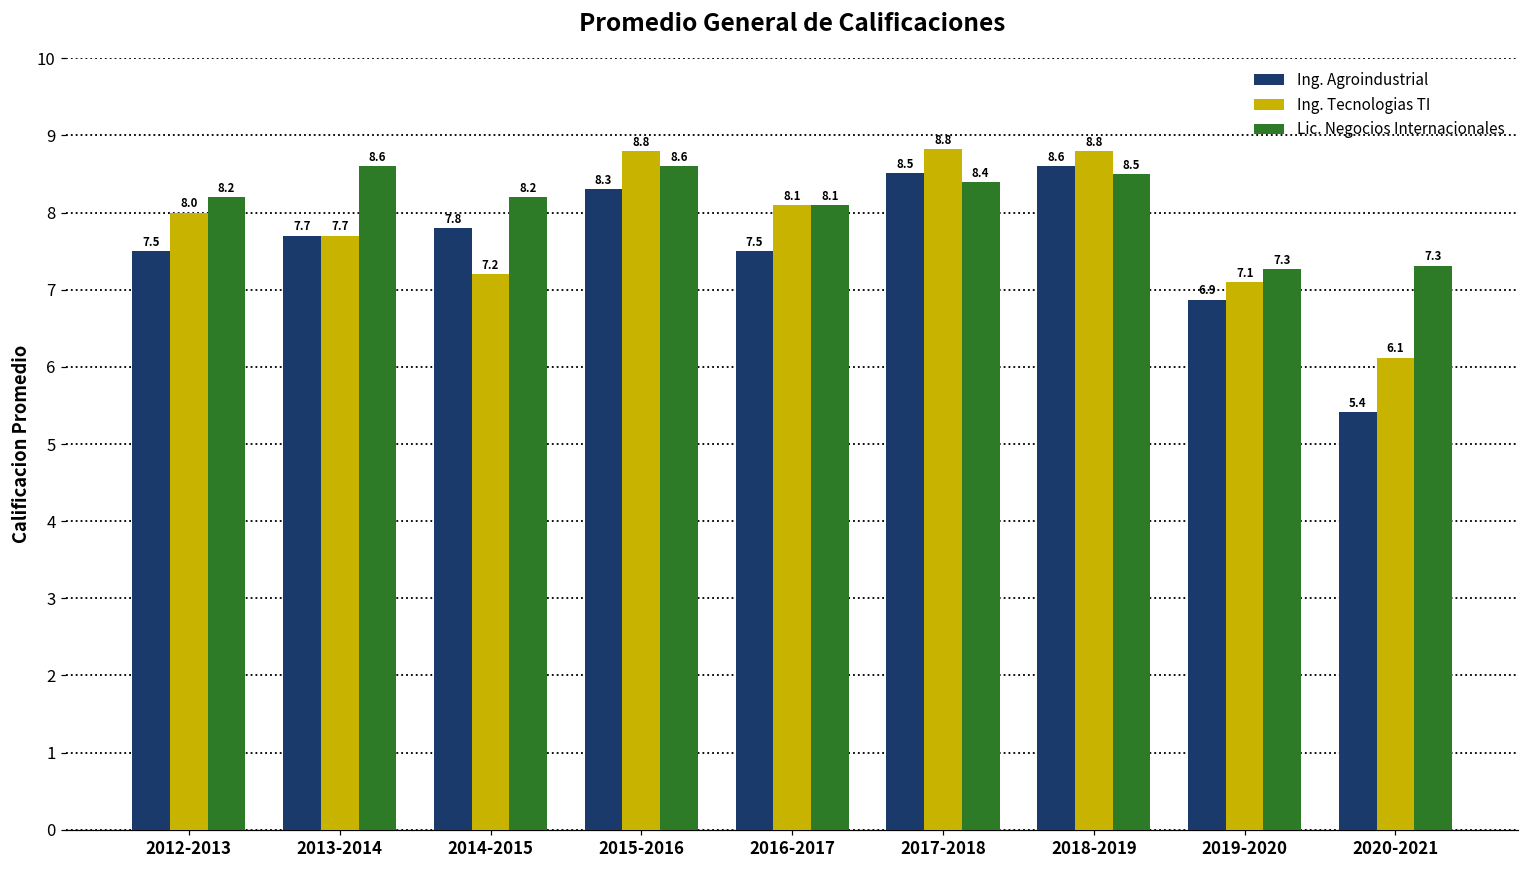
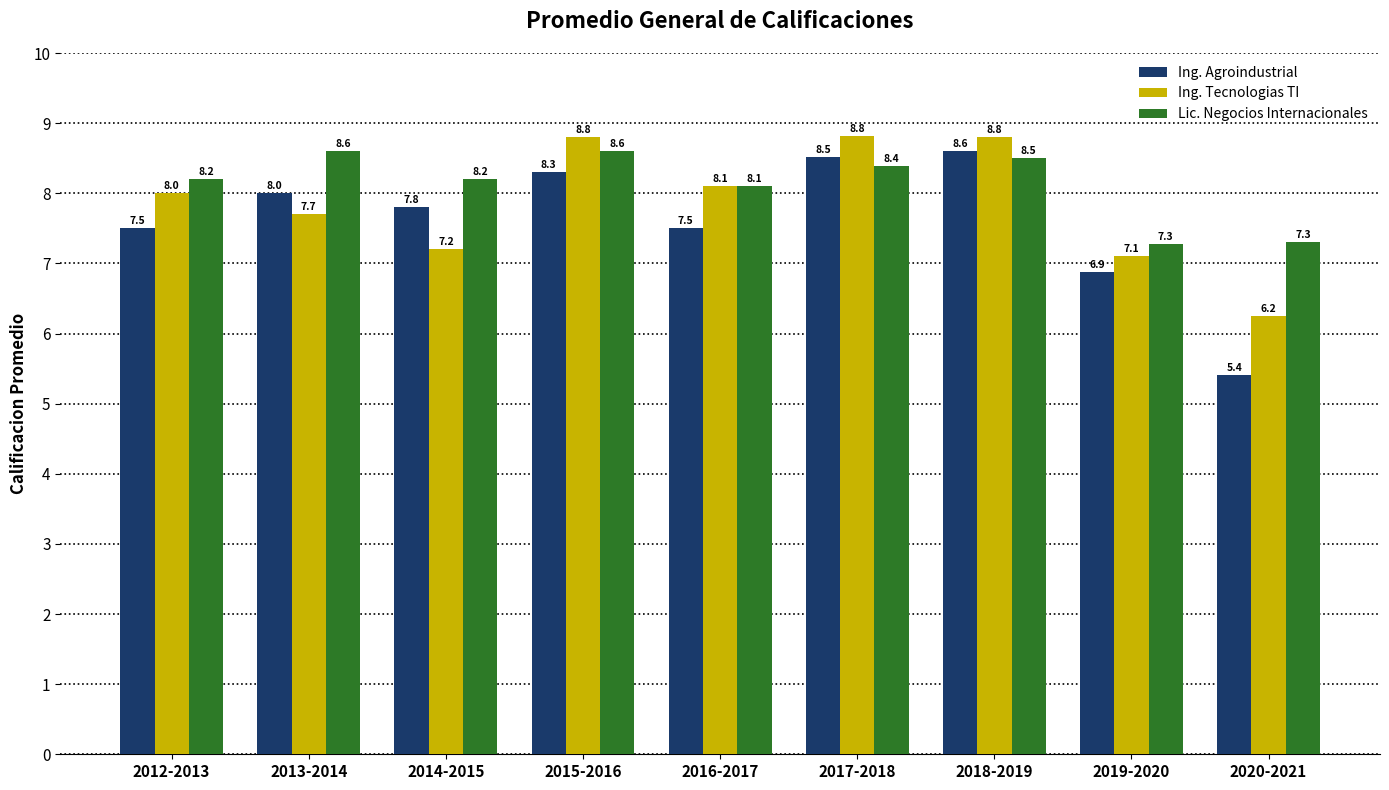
  {
    "Ing. Agroindustrial": {
      "2012-2013": 7.5,
-     "2013-2014": 7.7,
+     "2013-2014": 8.0,
      "2014-2015": 7.8,
      "2015-2016": 8.3,
      "2016-2017": 7.5,
      "2017-2018": 8.5,
      "2018-2019": 8.6,
      "2019-2020": 6.9,
      "2020-2021": 5.4
    },
    "Ing. Tecnologias TI": {
      "2012-2013": 8.0,
      "2013-2014": 7.7,
      "2014-2015": 7.2,
      "2015-2016": 8.8,
      "2016-2017": 8.1,
      "2017-2018": 8.8,
      "2018-2019": 8.8,
      "2019-2020": 7.1,
-     "2020-2021": 6.1
+     "2020-2021": 6.2
    },
    "Lic. Negocios Internacionales": {
      "2012-2013": 8.2,
      "2013-2014": 8.6,
      "2014-2015": 8.2,
      "2015-2016": 8.6,
      "2016-2017": 8.1,
      "2017-2018": 8.4,
      "2018-2019": 8.5,
      "2019-2020": 7.3,
      "2020-2021": 7.3
    }
  }
